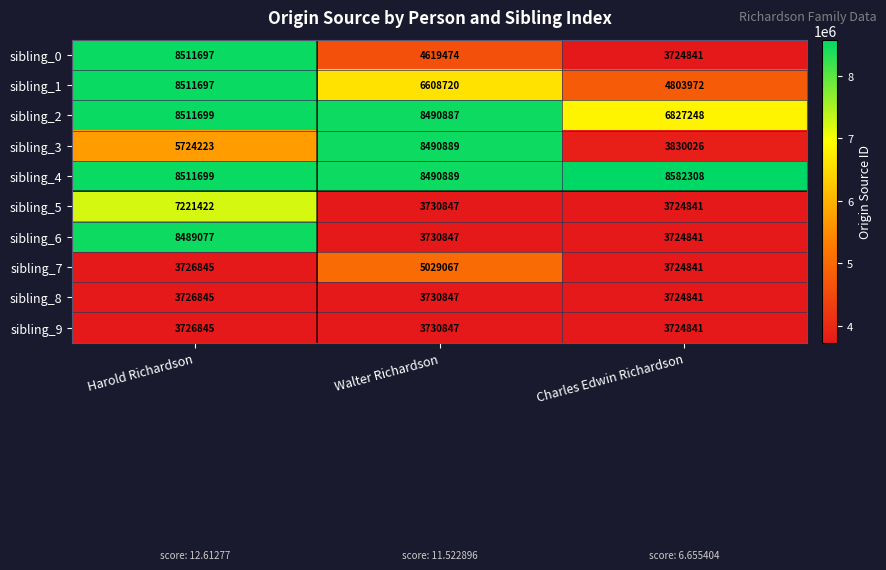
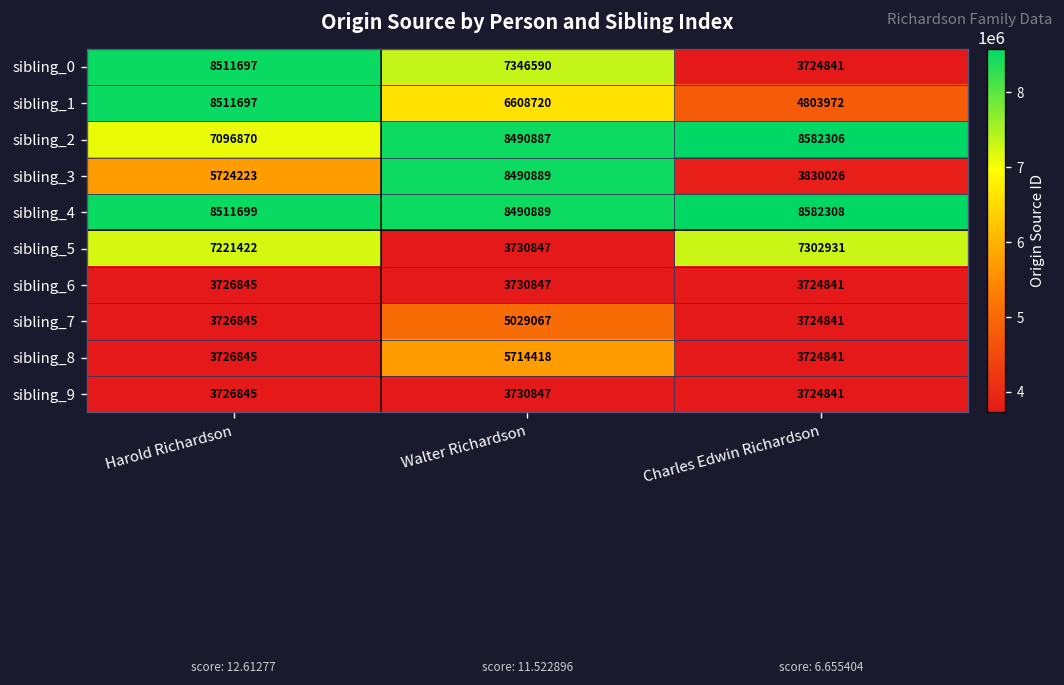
  {
    "sibling_0": {
      "Harold Richardson": 8511697,
-     "Walter Richardson": 4619474,
+     "Walter Richardson": 7346590,
      "Charles Edwin Richardson": 3724841
    },
    "sibling_1": {
      "Harold Richardson": 8511697,
      "Walter Richardson": 6608720,
      "Charles Edwin Richardson": 4803972
    },
    "sibling_2": {
-     "Harold Richardson": 8511699,
+     "Harold Richardson": 7096870,
      "Walter Richardson": 8490887,
-     "Charles Edwin Richardson": 6827248
+     "Charles Edwin Richardson": 8582306
    },
    "sibling_3": {
      "Harold Richardson": 5724223,
      "Walter Richardson": 8490889,
      "Charles Edwin Richardson": 3830026
    },
    "sibling_4": {
      "Harold Richardson": 8511699,
      "Walter Richardson": 8490889,
      "Charles Edwin Richardson": 8582308
    },
    "sibling_5": {
      "Harold Richardson": 7221422,
      "Walter Richardson": 3730847,
-     "Charles Edwin Richardson": 3724841
+     "Charles Edwin Richardson": 7302931
    },
    "sibling_6": {
-     "Harold Richardson": 8489077,
+     "Harold Richardson": 3726845,
      "Walter Richardson": 3730847,
      "Charles Edwin Richardson": 3724841
    },
    "sibling_7": {
      "Harold Richardson": 3726845,
      "Walter Richardson": 5029067,
      "Charles Edwin Richardson": 3724841
    },
    "sibling_8": {
      "Harold Richardson": 3726845,
-     "Walter Richardson": 3730847,
+     "Walter Richardson": 5714418,
      "Charles Edwin Richardson": 3724841
    },
    "sibling_9": {
      "Harold Richardson": 3726845,
      "Walter Richardson": 3730847,
      "Charles Edwin Richardson": 3724841
    }
  }
